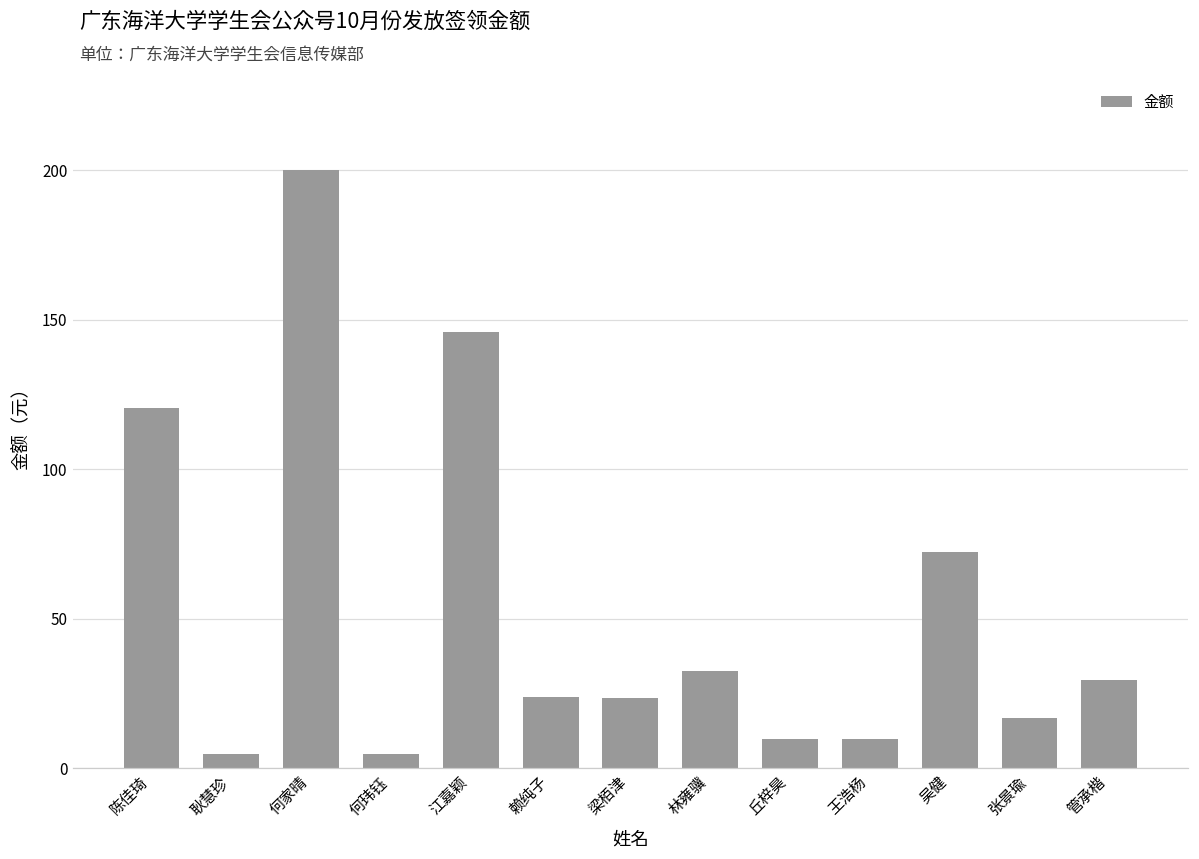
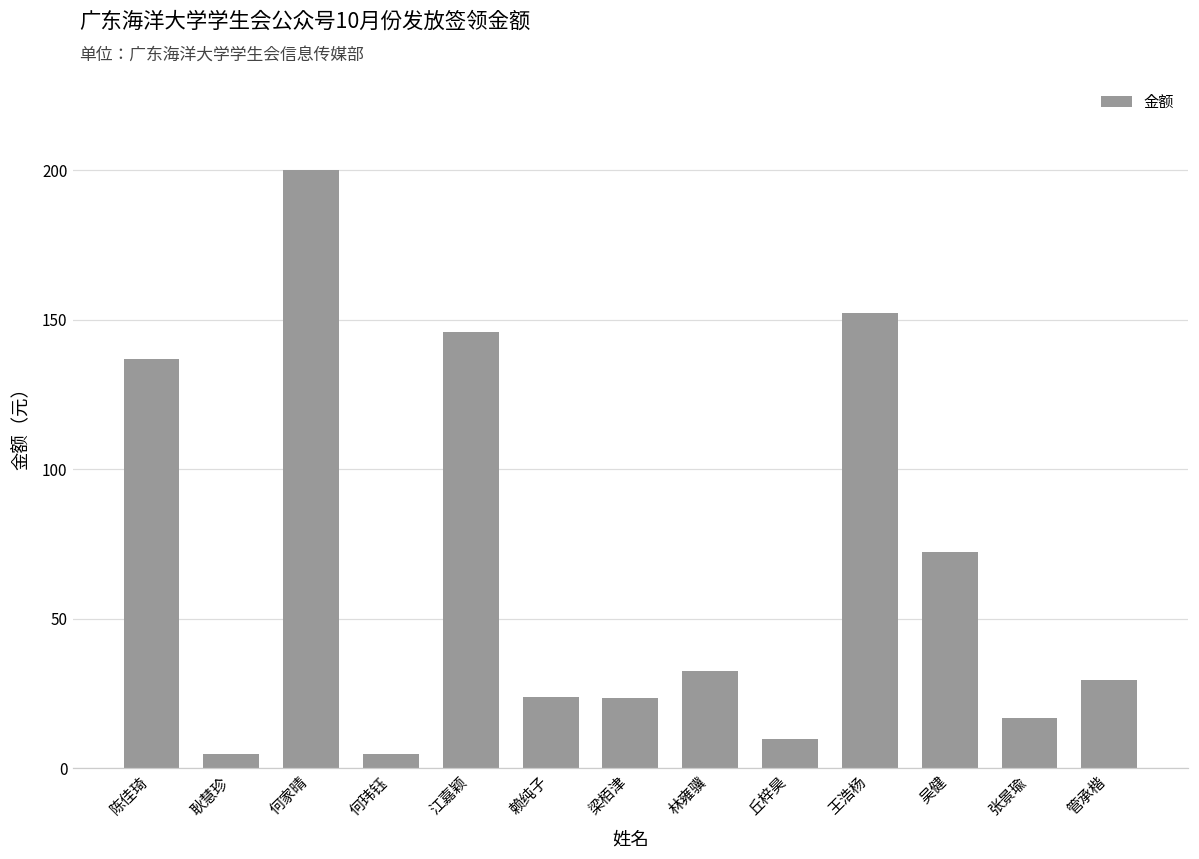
  {
-   "陈佳琦": 121,
+   "陈佳琦": 137,
    "耿慧珍": 5,
    "何家晴": 200,
    "何玮钰": 5,
    "江嘉颖": 146,
    "赖纯子": 24,
    "梁栢津": 24,
    "林雍骥": 33,
    "丘梓昊": 10,
-   "王浩杨": 10,
+   "王浩杨": 152,
    "吴健": 72,
    "张景瑜": 17,
    "管承楷": 30
  }
